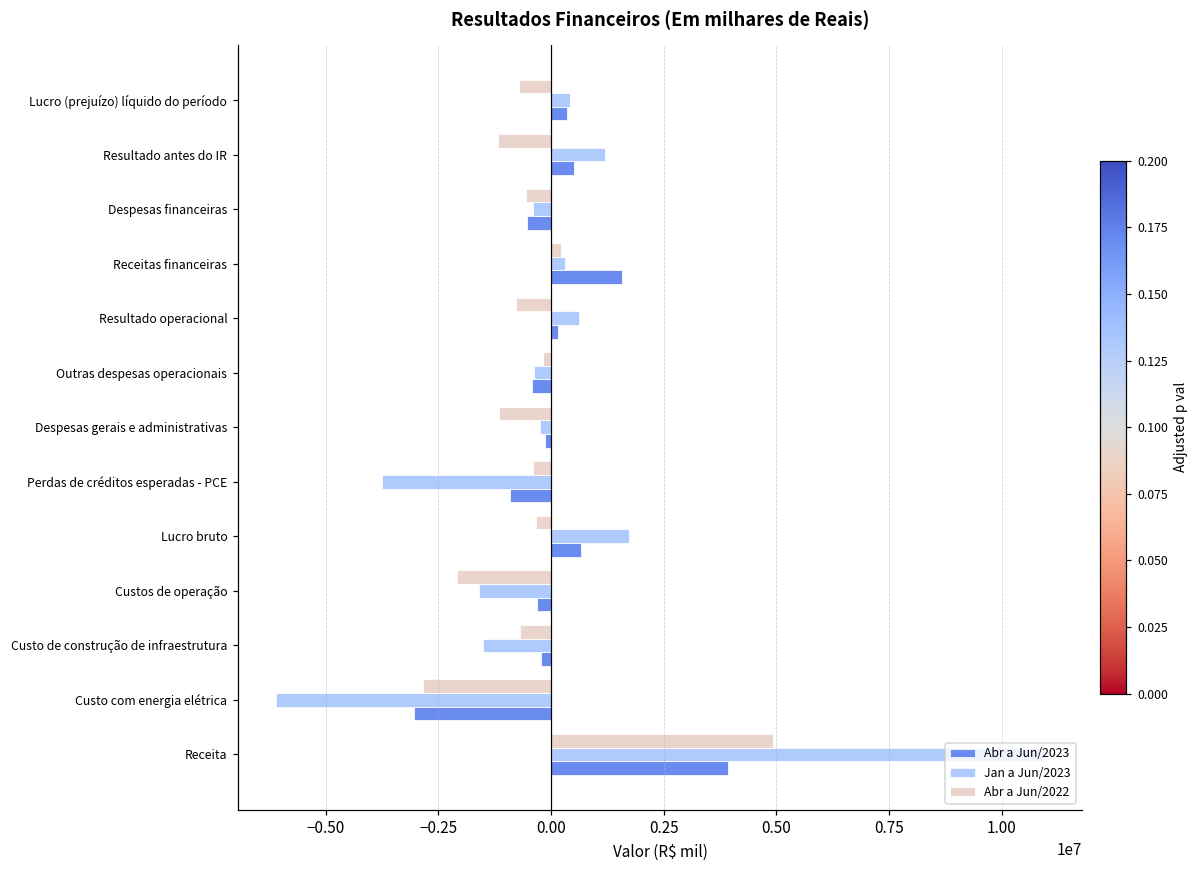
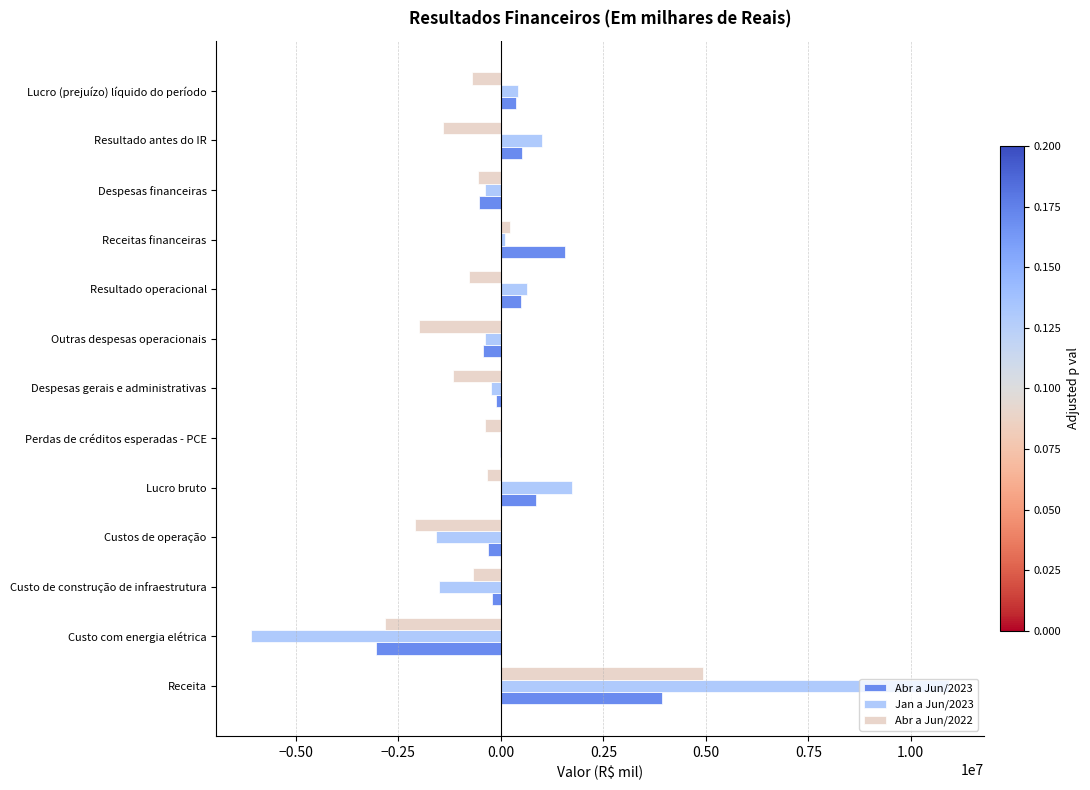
  {
    "Abr a Jun/2023": {
      "Lucro (prejuízo) líquido do período": 400000,
      "Resultado antes do IR": 500000,
      "Despesas financeiras": -500000,
      "Receitas financeiras": 1600000,
-     "Resultado operacional": 100000,
+     "Resultado operacional": 500000,
      "Outras despesas operacionais": -400000,
      "Despesas gerais e administrativas": -100000,
-     "Perdas de créditos esperadas - PCE": -900000,
-     "Lucro bruto": 700000,
+     "Perdas de créditos esperadas - PCE": 0,
+     "Lucro bruto": 900000,
      "Custos de operação": -300000,
      "Custo de construção de infraestrutura": -200000,
      "Custo com energia elétrica": -3000000,
      "Receita": 3900000
    },
    "Jan a Jun/2023": {
      "Lucro (prejuízo) líquido do período": 400000,
-     "Resultado antes do IR": 1200000,
+     "Resultado antes do IR": 1000000,
      "Despesas financeiras": -400000,
-     "Receitas financeiras": 300000,
+     "Receitas financeiras": 100000,
      "Resultado operacional": 600000,
      "Outras despesas operacionais": -400000,
      "Despesas gerais e administrativas": -200000,
-     "Perdas de créditos esperadas - PCE": -3700000,
+     "Perdas de créditos esperadas - PCE": 0,
      "Lucro bruto": 1700000,
      "Custos de operação": -1600000,
      "Custo de construção de infraestrutura": -1500000,
      "Custo com energia elétrica": -6100000
    },
    "Abr a Jun/2022": {
      "Lucro (prejuízo) líquido do período": -700000,
-     "Resultado antes do IR": -1200000,
+     "Resultado antes do IR": -1400000,
      "Despesas financeiras": -600000,
      "Receitas financeiras": 200000,
      "Resultado operacional": -800000,
-     "Outras despesas operacionais": -200000,
+     "Outras despesas operacionais": -2000000,
      "Despesas gerais e administrativas": -1200000,
      "Perdas de créditos esperadas - PCE": -400000,
      "Lucro bruto": -300000,
      "Custos de operação": -2100000,
      "Custo de construção de infraestrutura": -700000,
      "Custo com energia elétrica": -2800000,
      "Receita": 4900000
    }
  }
